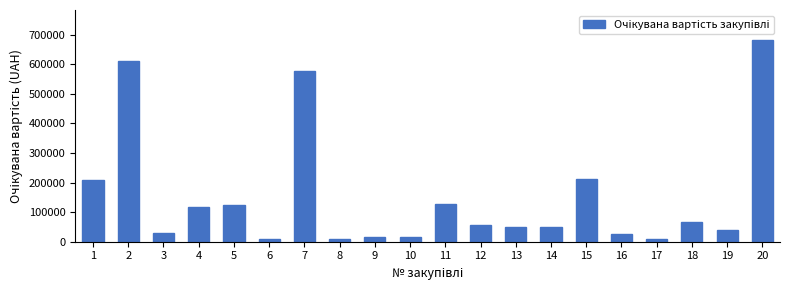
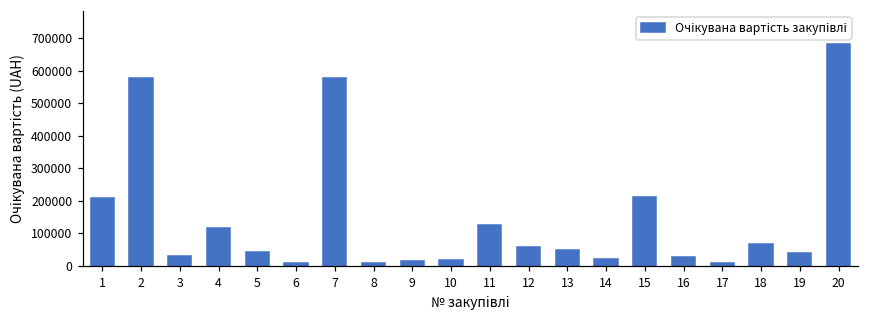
  {
    "1": 210000,
-   "2": 610000,
+   "2": 580000,
    "3": 30000,
    "4": 120000,
-   "5": 130000,
+   "5": 40000,
    "6": 10000,
    "7": 580000,
    "8": 10000,
    "9": 10000,
    "10": 20000,
    "11": 130000,
    "12": 60000,
    "13": 50000,
-   "14": 50000,
+   "14": 20000,
    "15": 210000,
    "16": 30000,
    "17": 10000,
    "18": 70000,
    "19": 40000,
    "20": 680000
  }
